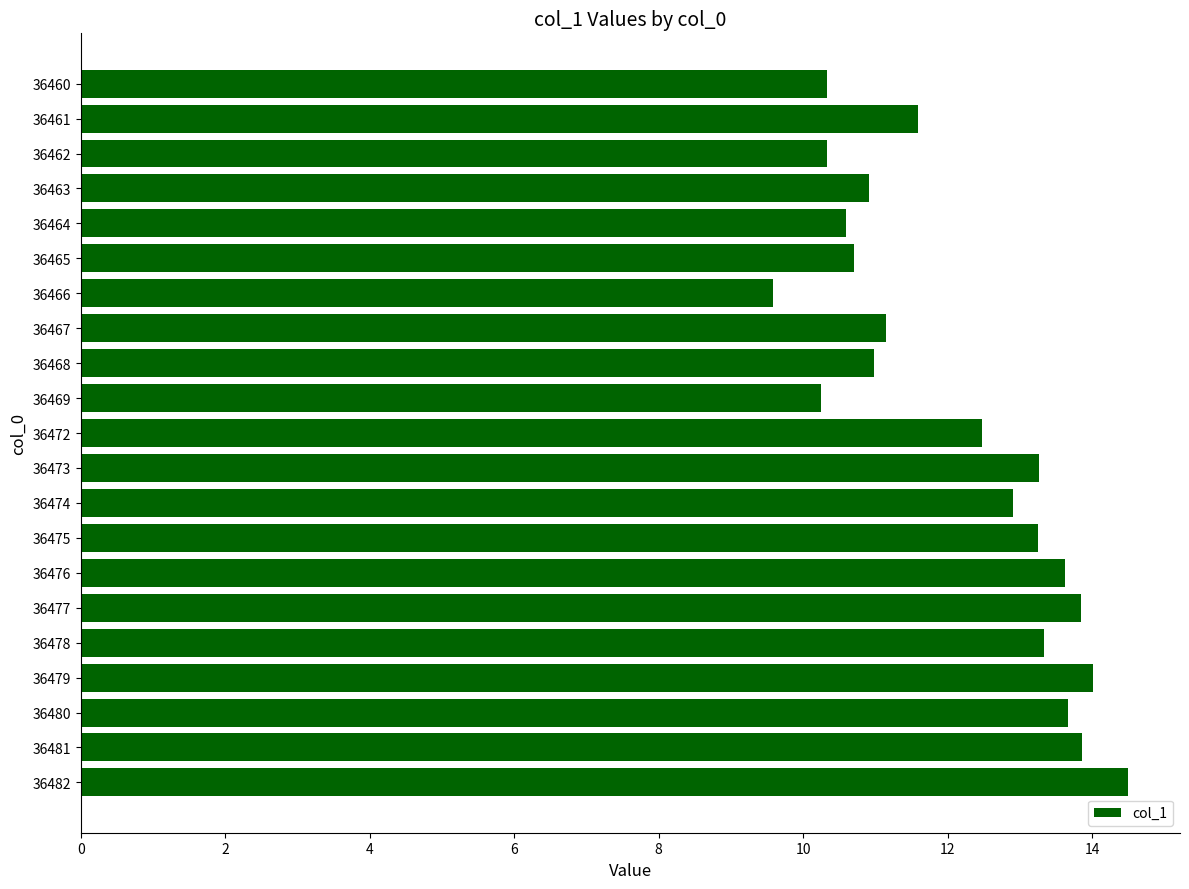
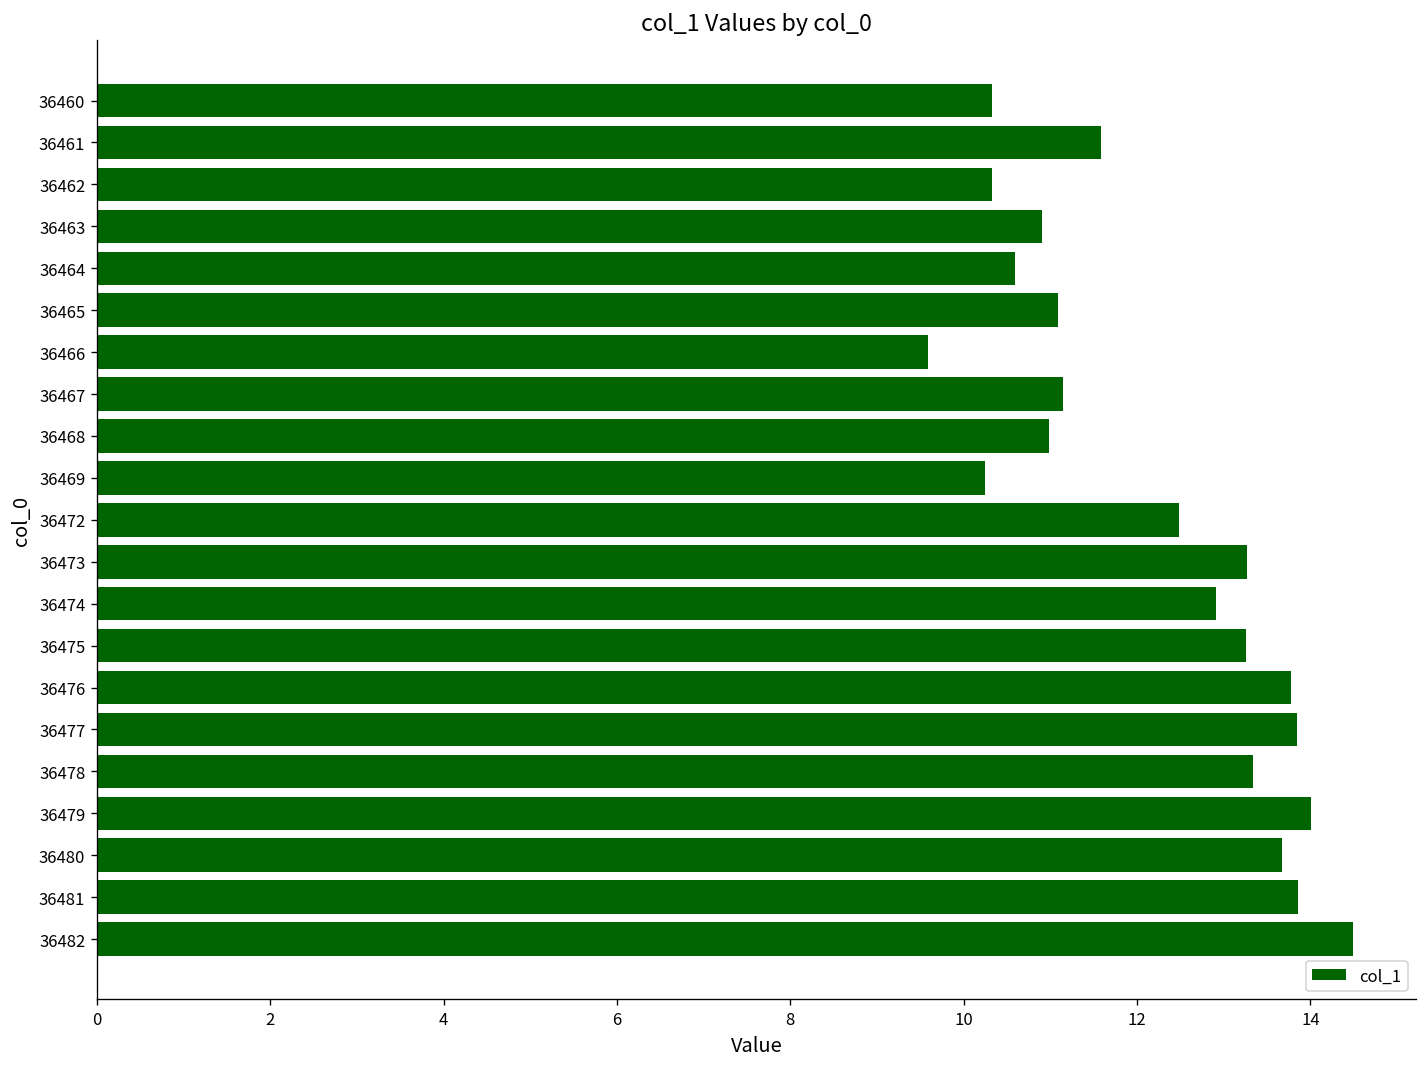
  {
    "36460": 10.3,
    "36461": 11.6,
    "36462": 10.3,
    "36463": 10.9,
    "36464": 10.6,
-   "36465": 10.7,
+   "36465": 11.1,
    "36466": 9.6,
    "36467": 11.1,
    "36468": 11.0,
    "36469": 10.2,
    "36472": 12.5,
    "36473": 13.3,
    "36474": 12.9,
    "36475": 13.3,
-   "36476": 13.6,
+   "36476": 13.8,
    "36477": 13.9,
    "36478": 13.3,
    "36479": 14.0,
    "36480": 13.7,
    "36481": 13.9,
    "36482": 14.5
  }
